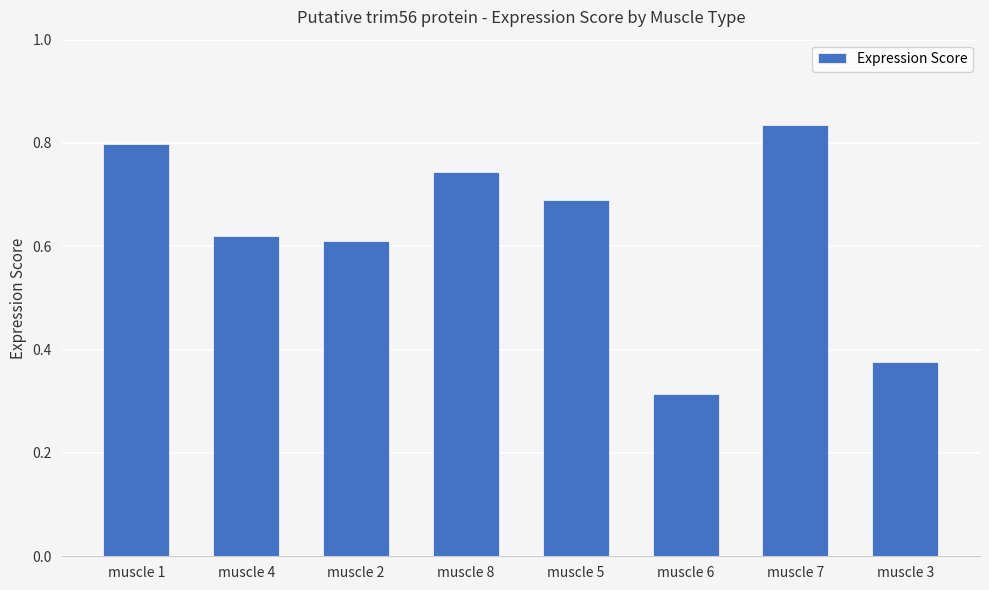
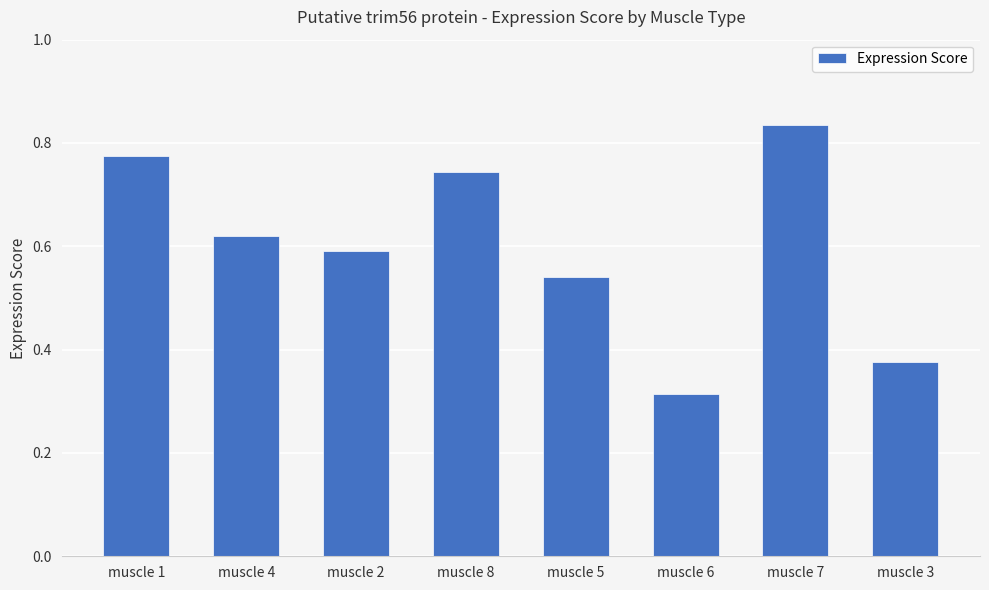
  {
-   "muscle 1": 0.80,
+   "muscle 1": 0.77,
    "muscle 4": 0.62,
-   "muscle 2": 0.61,
+   "muscle 2": 0.59,
    "muscle 8": 0.74,
-   "muscle 5": 0.69,
+   "muscle 5": 0.54,
    "muscle 6": 0.31,
    "muscle 7": 0.83,
    "muscle 3": 0.38
  }
